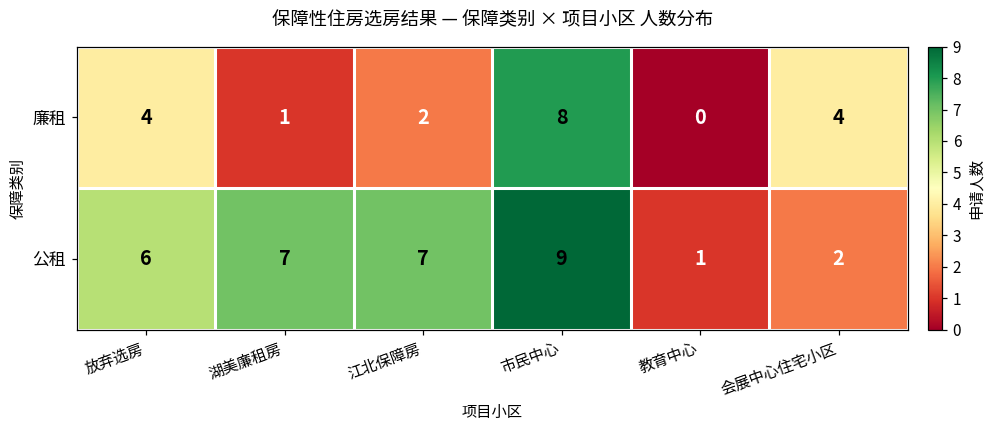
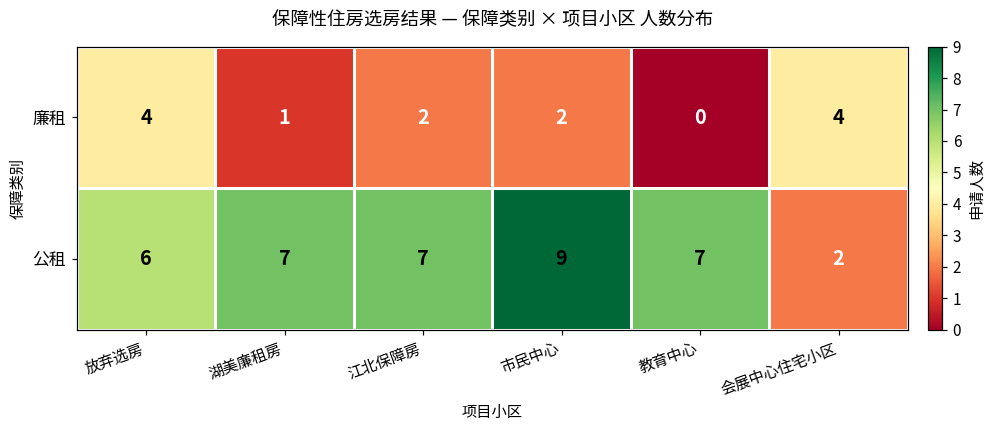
  {
    "廉租": {
      "放弃选房": 4,
      "湖美廉租房": 1,
      "江北保障房": 2,
-     "市民中心": 8,
+     "市民中心": 2,
      "教育中心": 0,
      "会展中心住宅小区": 4
    },
    "公租": {
      "放弃选房": 6,
      "湖美廉租房": 7,
      "江北保障房": 7,
      "市民中心": 9,
-     "教育中心": 1,
+     "教育中心": 7,
      "会展中心住宅小区": 2
    }
  }
